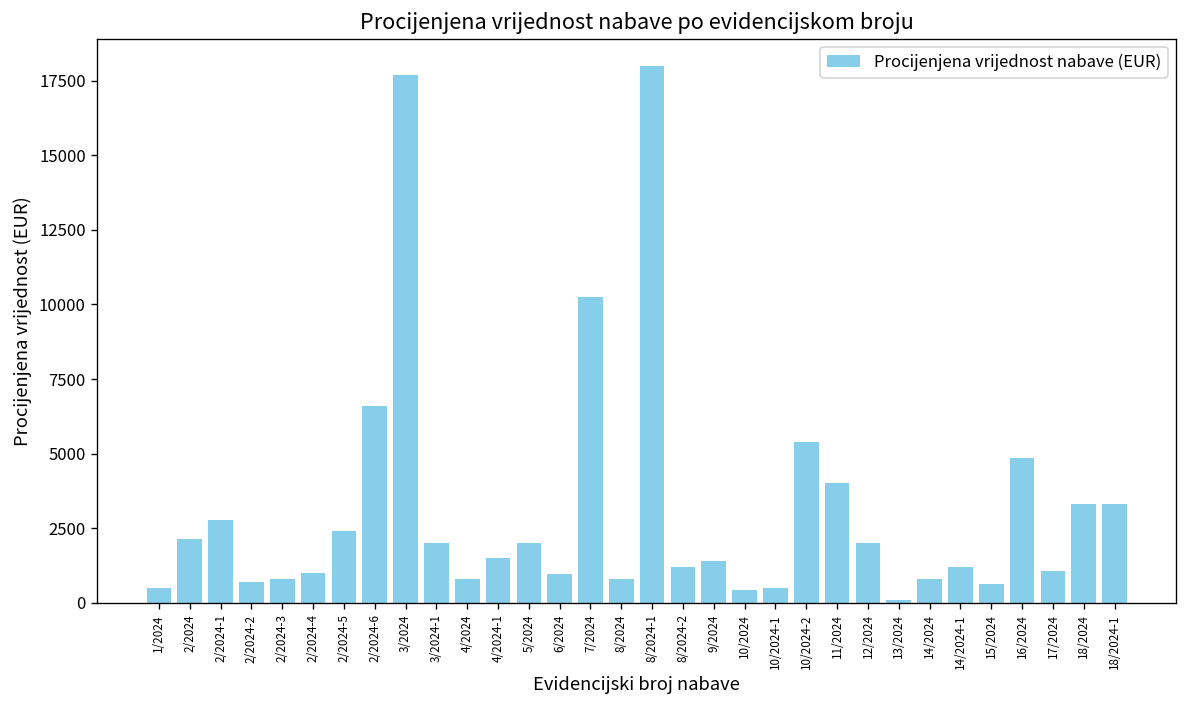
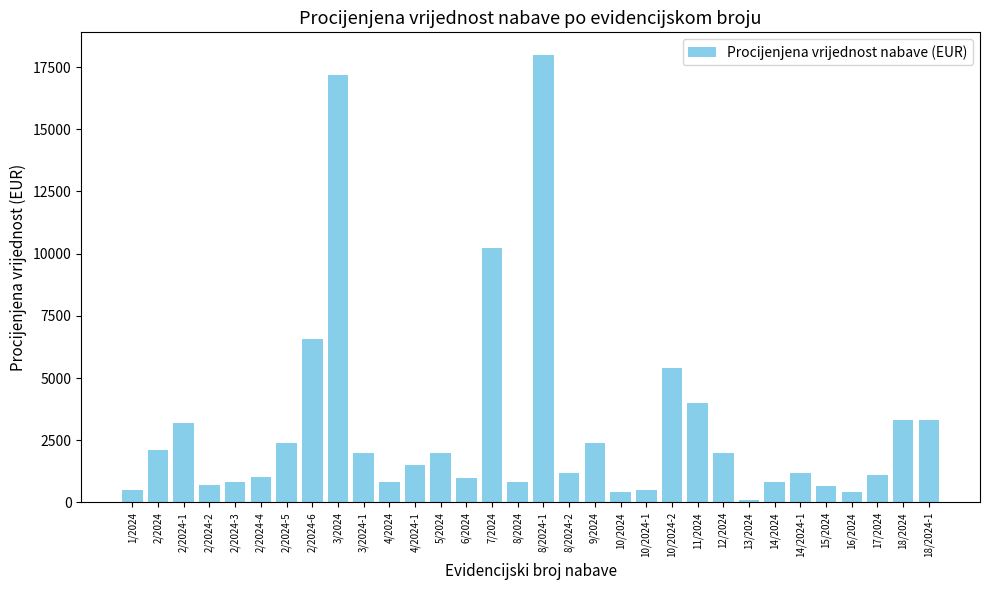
  {
    "1/2024": 500,
    "2/2024": 2100,
-   "2/2024-1": 2800,
+   "2/2024-1": 3200,
    "2/2024-2": 700,
    "2/2024-3": 800,
    "2/2024-4": 1000,
    "2/2024-5": 2400,
    "2/2024-6": 6600,
-   "3/2024": 17700,
+   "3/2024": 17200,
    "3/2024-1": 2000,
    "4/2024": 800,
    "4/2024-1": 1500,
    "5/2024": 2000,
    "6/2024": 1000,
    "7/2024": 10200,
    "8/2024": 800,
    "8/2024-1": 18000,
    "8/2024-2": 1200,
-   "9/2024": 1400,
+   "9/2024": 2400,
    "10/2024": 400,
    "10/2024-1": 500,
    "10/2024-2": 5400,
    "11/2024": 4000,
    "12/2024": 2000,
    "14/2024": 800,
    "14/2024-1": 1200,
    "15/2024": 600,
-   "16/2024": 4800,
+   "16/2024": 400,
    "17/2024": 1100,
    "18/2024": 3300,
    "18/2024-1": 3300
  }
